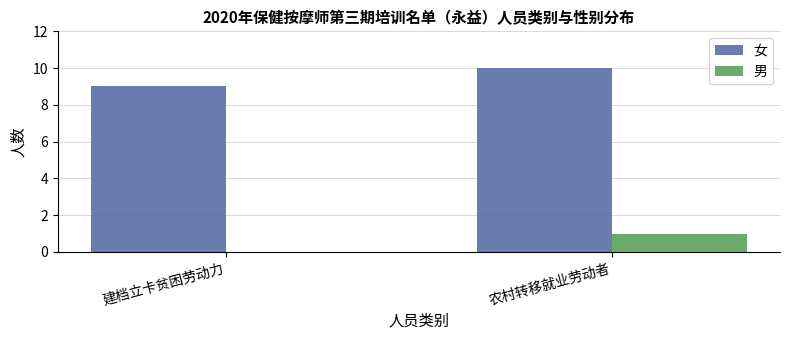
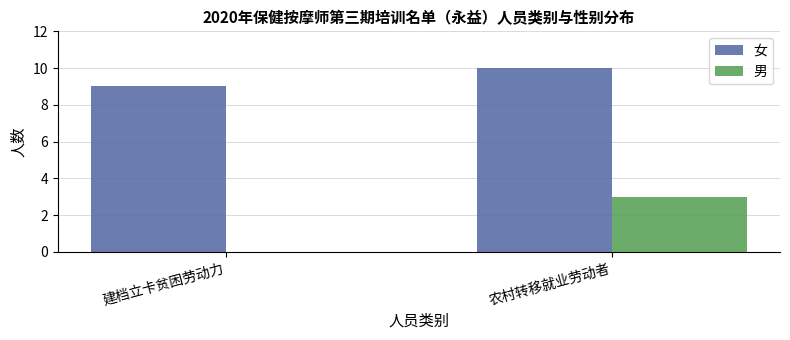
  {
    "女": {
      "建档立卡贫困劳动力": 9,
      "农村转移就业劳动者": 10
    },
    "男": {
      "建档立卡贫困劳动力": 0,
-     "农村转移就业劳动者": 1
+     "农村转移就业劳动者": 3
    }
  }
